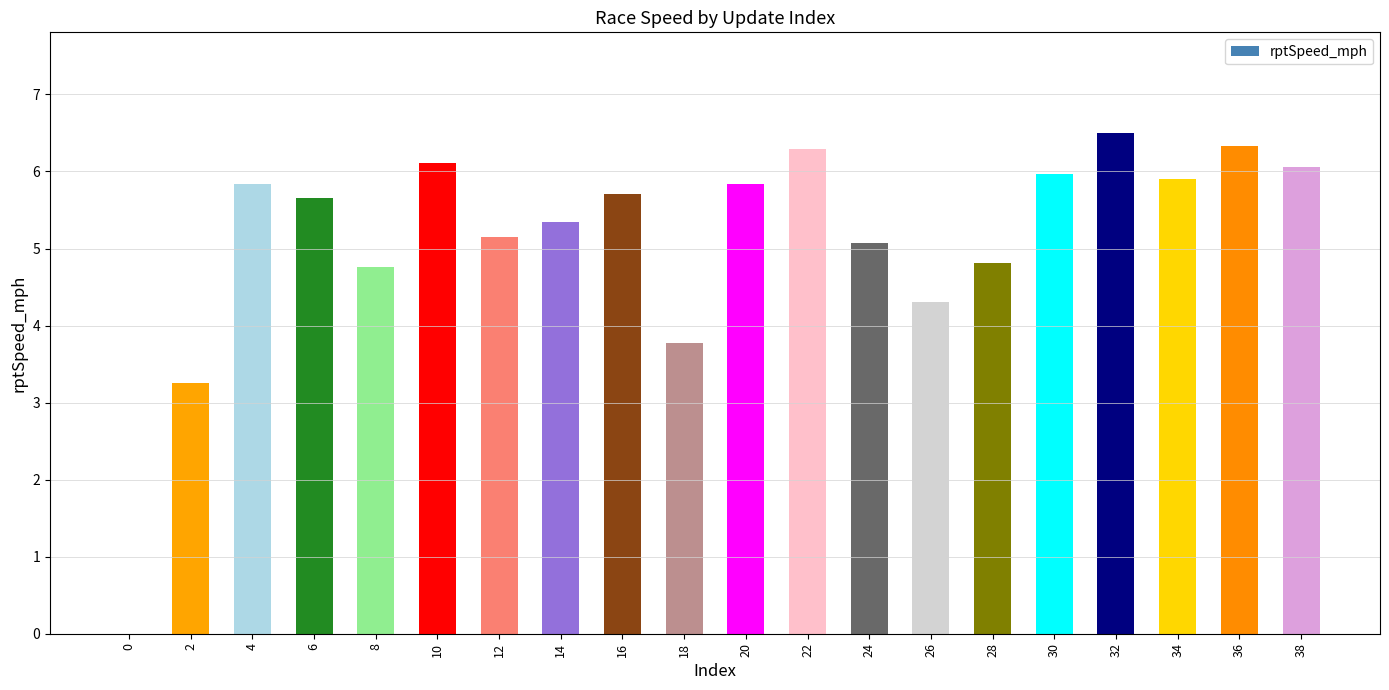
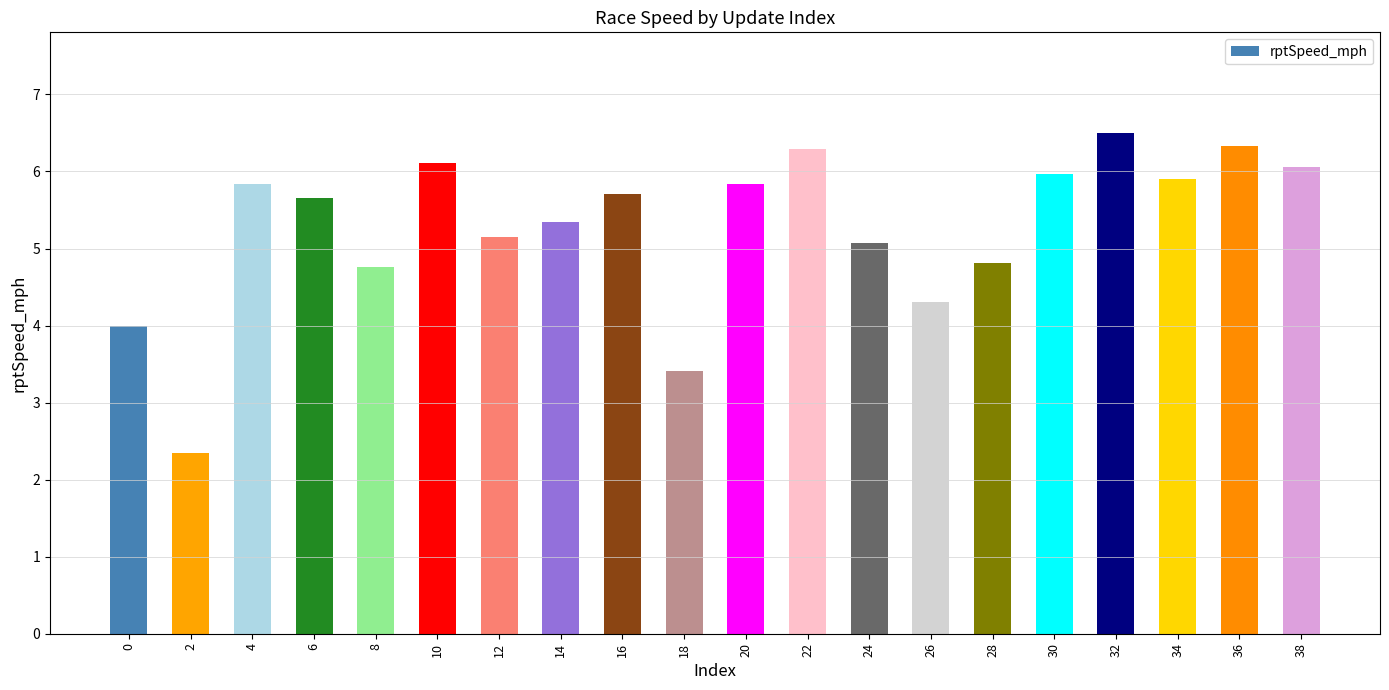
  {
-   "0": 0,
-   "2": 3.3,
+   "0": 4,
+   "2": 2.3,
    "4": 5.8,
    "6": 5.7,
    "8": 4.8,
    "10": 6.1,
    "12": 5.1,
    "14": 5.3,
    "16": 5.7,
-   "18": 3.8,
+   "18": 3.4,
    "20": 5.8,
    "22": 6.3,
    "24": 5.1,
    "26": 4.3,
    "28": 4.8,
    "30": 6.0,
    "32": 6.5,
    "34": 5.9,
    "36": 6.3,
    "38": 6.1
  }
